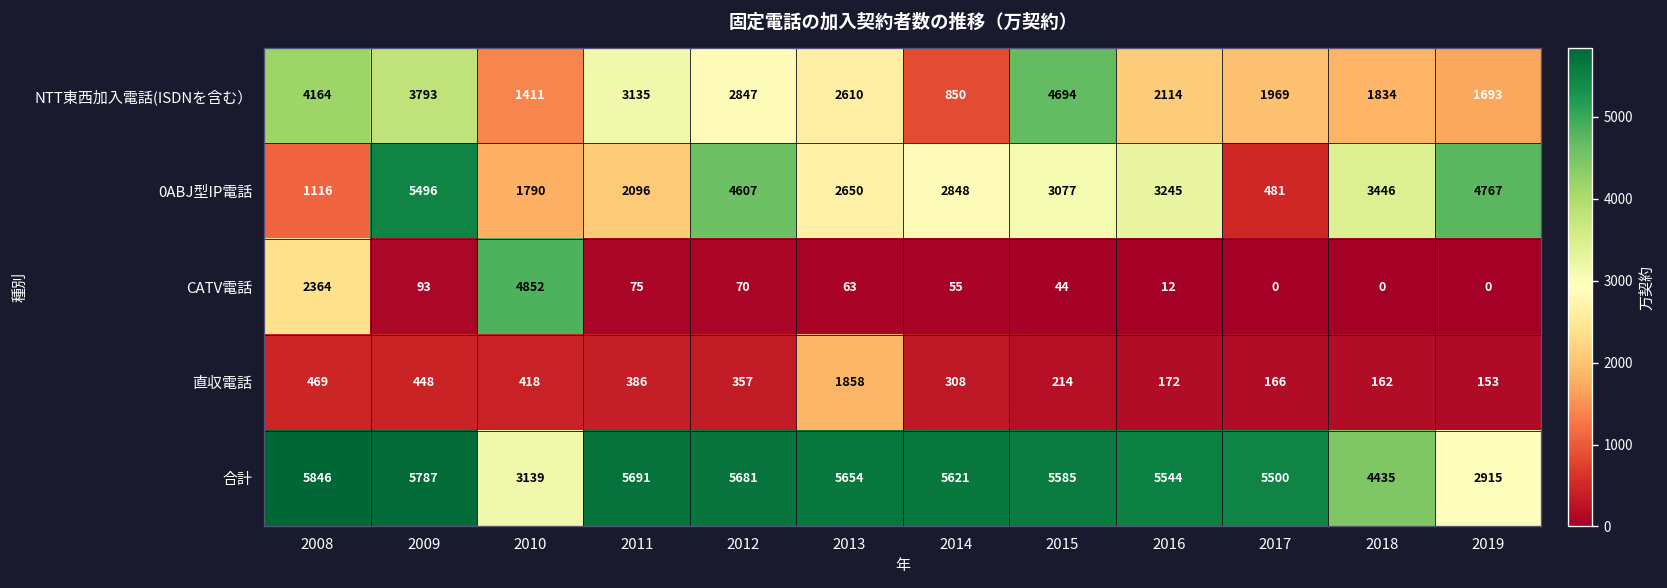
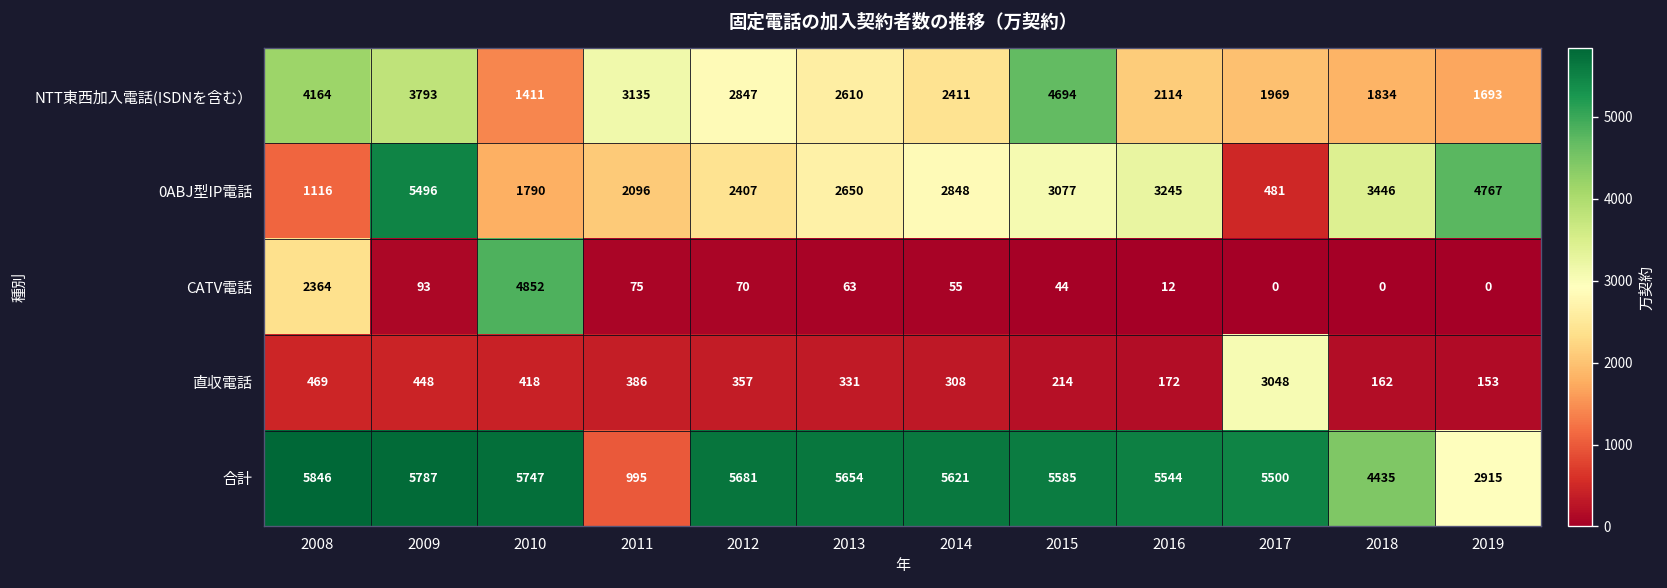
  {
    "NTT東西加入電話(ISDNを含む）": {
      "2008": 4164,
      "2009": 3793,
      "2010": 1411,
      "2011": 3135,
      "2012": 2847,
      "2013": 2610,
-     "2014": 850,
+     "2014": 2411,
      "2015": 4694,
      "2016": 2114,
      "2017": 1969,
      "2018": 1834,
      "2019": 1693
    },
    "0ABJ型IP電話": {
      "2008": 1116,
      "2009": 5496,
      "2010": 1790,
      "2011": 2096,
-     "2012": 4607,
+     "2012": 2407,
      "2013": 2650,
      "2014": 2848,
      "2015": 3077,
      "2016": 3245,
      "2017": 481,
      "2018": 3446,
      "2019": 4767
    },
    "CATV電話": {
      "2008": 2364,
      "2009": 93,
      "2010": 4852,
      "2011": 75,
      "2012": 70,
      "2013": 63,
      "2014": 55,
      "2015": 44,
      "2016": 12,
      "2017": 0,
      "2018": 0,
      "2019": 0
    },
    "直収電話": {
      "2008": 469,
      "2009": 448,
      "2010": 418,
      "2011": 386,
      "2012": 357,
-     "2013": 1858,
+     "2013": 331,
      "2014": 308,
      "2015": 214,
      "2016": 172,
-     "2017": 166,
+     "2017": 3048,
      "2018": 162,
      "2019": 153
    },
    "合計": {
      "2008": 5846,
      "2009": 5787,
-     "2010": 3139,
-     "2011": 5691,
+     "2010": 5747,
+     "2011": 995,
      "2012": 5681,
      "2013": 5654,
      "2014": 5621,
      "2015": 5585,
      "2016": 5544,
      "2017": 5500,
      "2018": 4435,
      "2019": 2915
    }
  }
